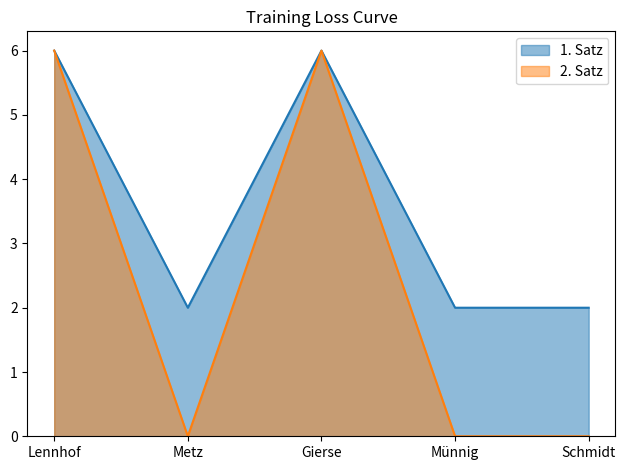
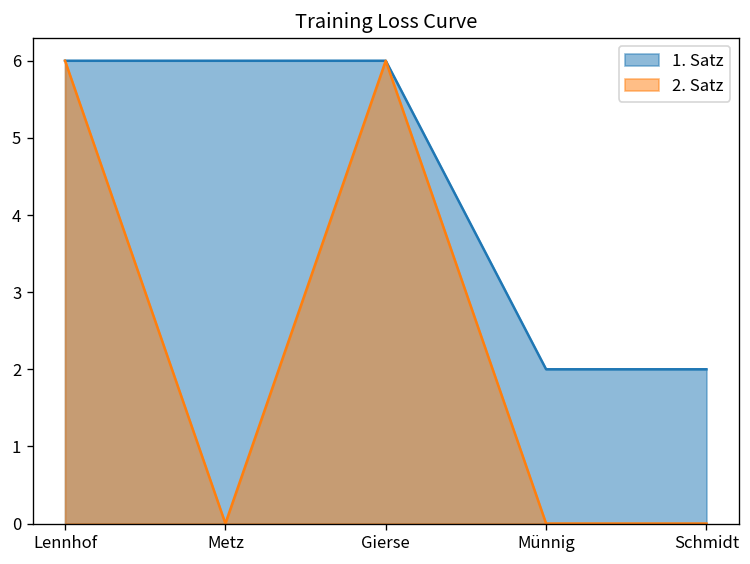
  {
    "1. Satz": {
-     "Metz": 2,
+     "Metz": 6,
      "Münnig": 2,
      "Schmidt": 2
    },
    "2. Satz": {
      "Metz": 0,
      "Münnig": 0,
      "Schmidt": 0
    }
  }
